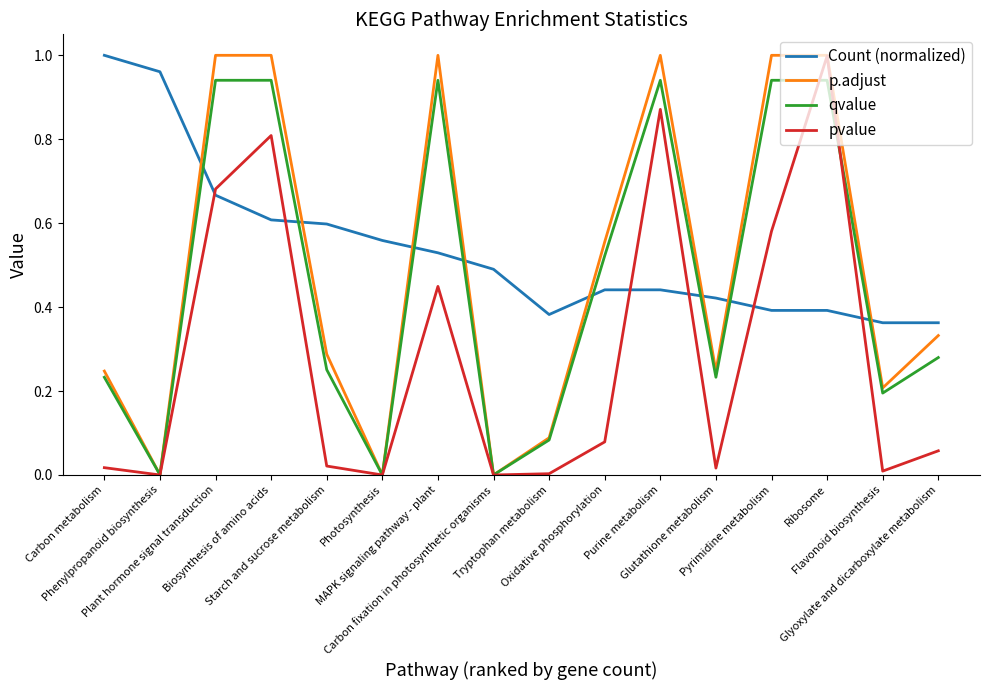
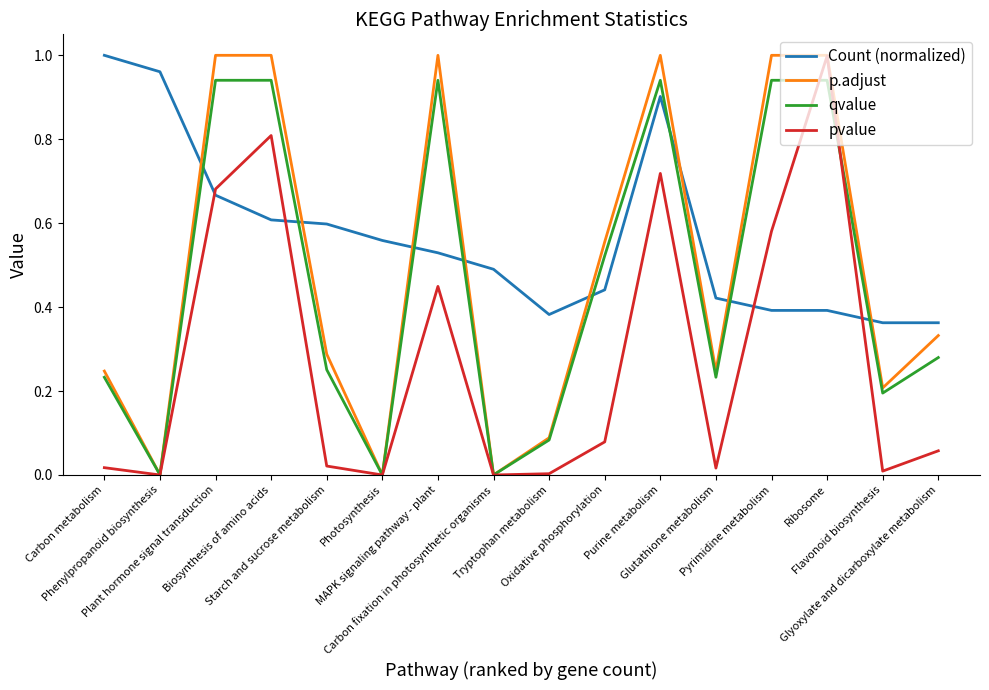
  {
    "Count (normalized)": {
      "Carbon metabolism": 1.00,
      "Phenylpropanoid biosynthesis": 0.96,
      "Plant hormone signal transduction": 0.67,
      "Biosynthesis of amino acids": 0.61,
      "Starch and sucrose metabolism": 0.60,
      "Photosynthesis": 0.56,
      "MAPK signaling pathway - plant": 0.53,
      "Carbon fixation in photosynthetic organisms": 0.49,
      "Tryptophan metabolism": 0.38,
      "Oxidative phosphorylation": 0.44,
-     "Purine metabolism": 0.44,
+     "Purine metabolism": 0.90,
      "Glutathione metabolism": 0.42,
      "Pyrimidine metabolism": 0.39,
      "Ribosome": 0.39,
      "Flavonoid biosynthesis": 0.36,
      "Glyoxylate and dicarboxylate metabolism": 0.36
    },
    "p.adjust": {
      "Carbon metabolism": 0.25,
      "Plant hormone signal transduction": 1.00,
      "Biosynthesis of amino acids": 1.00,
      "Starch and sucrose metabolism": 0.29,
      "MAPK signaling pathway - plant": 1.00,
      "Oxidative phosphorylation": 0.56,
      "Purine metabolism": 1.00,
      "Glutathione metabolism": 0.25,
      "Pyrimidine metabolism": 1.00,
      "Flavonoid biosynthesis": 0.21,
      "Glyoxylate and dicarboxylate metabolism": 0.33
    },
    "qvalue": {
      "Carbon metabolism": 0.23,
      "Plant hormone signal transduction": 0.94,
      "Biosynthesis of amino acids": 0.94,
      "Starch and sucrose metabolism": 0.25,
      "MAPK signaling pathway - plant": 0.94,
      "Oxidative phosphorylation": 0.52,
      "Purine metabolism": 0.94,
      "Glutathione metabolism": 0.23,
      "Pyrimidine metabolism": 0.94,
      "Flavonoid biosynthesis": 0.20,
      "Glyoxylate and dicarboxylate metabolism": 0.28
    },
    "pvalue": {
      "Carbon metabolism": 0.02,
      "Plant hormone signal transduction": 0.68,
      "Biosynthesis of amino acids": 0.81,
      "Starch and sucrose metabolism": 0.02,
      "MAPK signaling pathway - plant": 0.45,
      "Tryptophan metabolism": 0.00,
      "Oxidative phosphorylation": 0.08,
-     "Purine metabolism": 0.87,
+     "Purine metabolism": 0.72,
      "Glutathione metabolism": 0.02,
      "Pyrimidine metabolism": 0.58,
      "Flavonoid biosynthesis": 0.01,
      "Glyoxylate and dicarboxylate metabolism": 0.06
    }
  }
